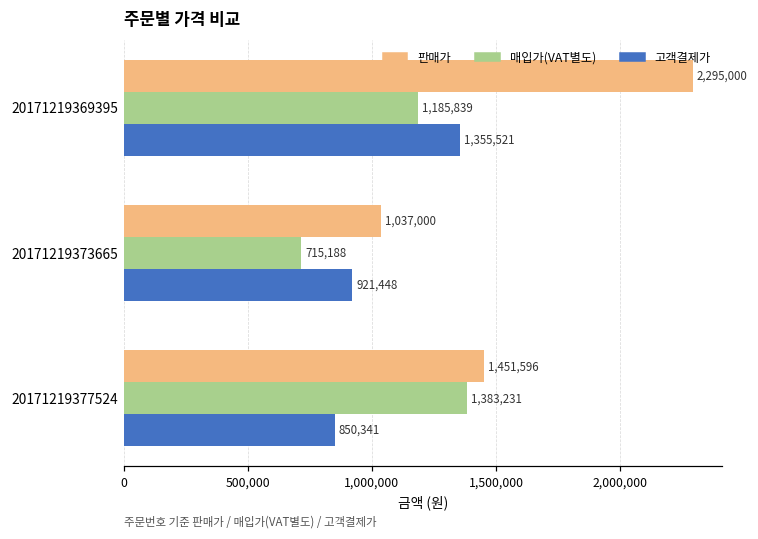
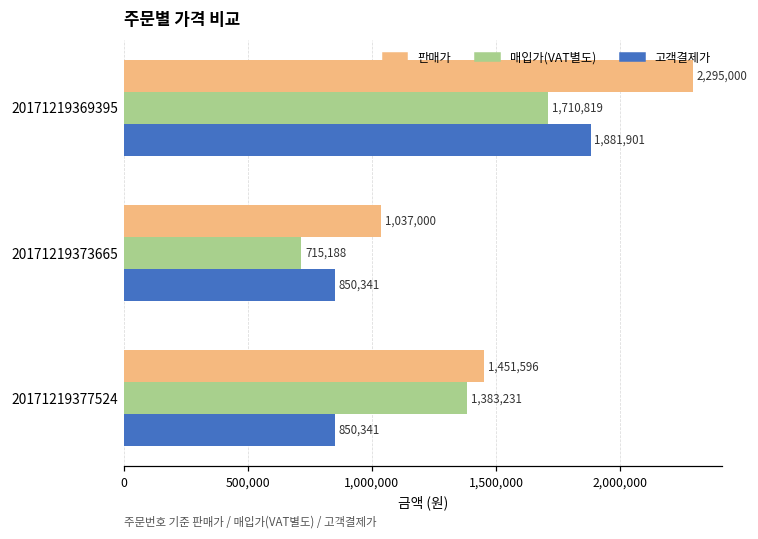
  {
    "판매가": {
      "20171219369395": "2,295,000",
      "20171219373665": "1,037,000",
      "20171219377524": "1,451,596"
    },
    "매입가(VAT별도)": {
-     "20171219369395": "1,185,839",
+     "20171219369395": "1,710,819",
      "20171219373665": "715,188",
      "20171219377524": "1,383,231"
    },
    "고객결제가": {
-     "20171219369395": "1,355,521",
-     "20171219373665": "921,448",
+     "20171219369395": "1,881,901",
+     "20171219373665": "850,341",
      "20171219377524": "850,341"
    }
  }
